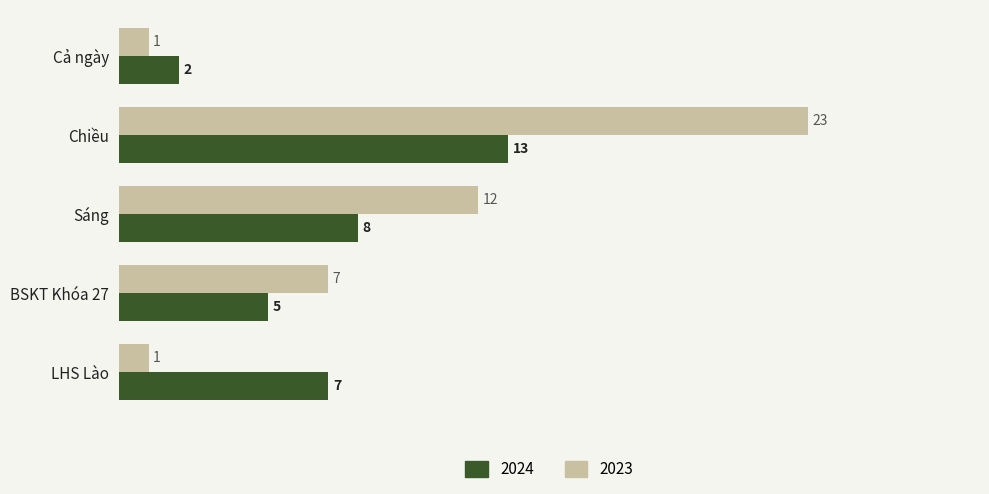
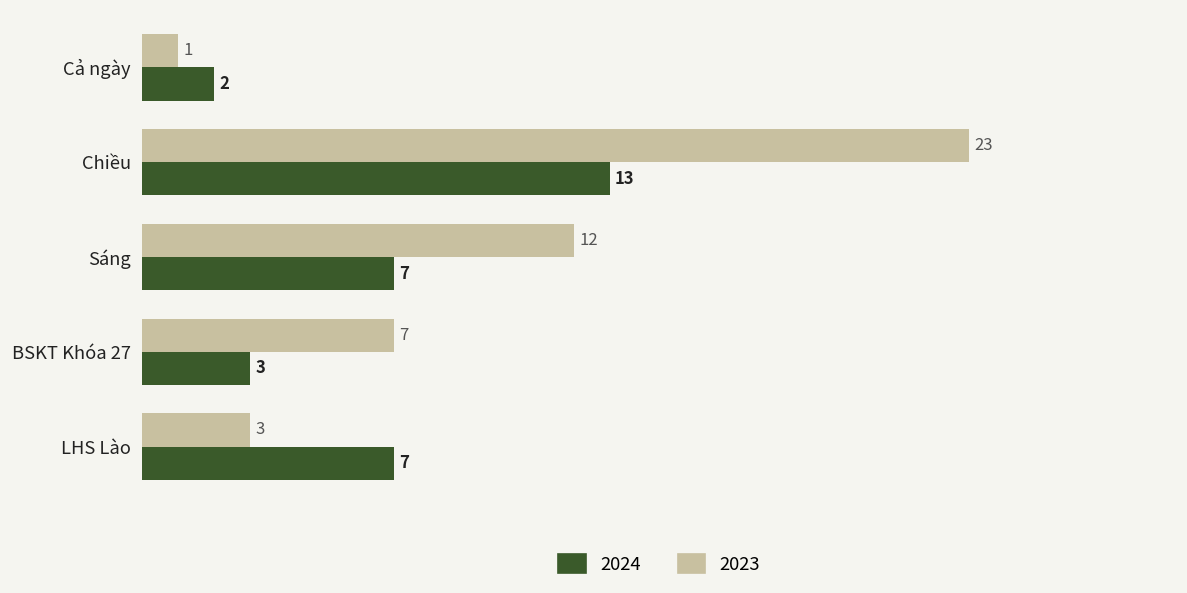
  {
    "2024": {
      "Cả ngày": 2,
      "Chiều": 13,
-     "Sáng": 8,
-     "BSKT Khóa 27": 5,
+     "Sáng": 7,
+     "BSKT Khóa 27": 3,
      "LHS Lào": 7
    },
    "2023": {
      "Cả ngày": 1,
      "Chiều": 23,
      "Sáng": 12,
      "BSKT Khóa 27": 7,
-     "LHS Lào": 1
+     "LHS Lào": 3
    }
  }
